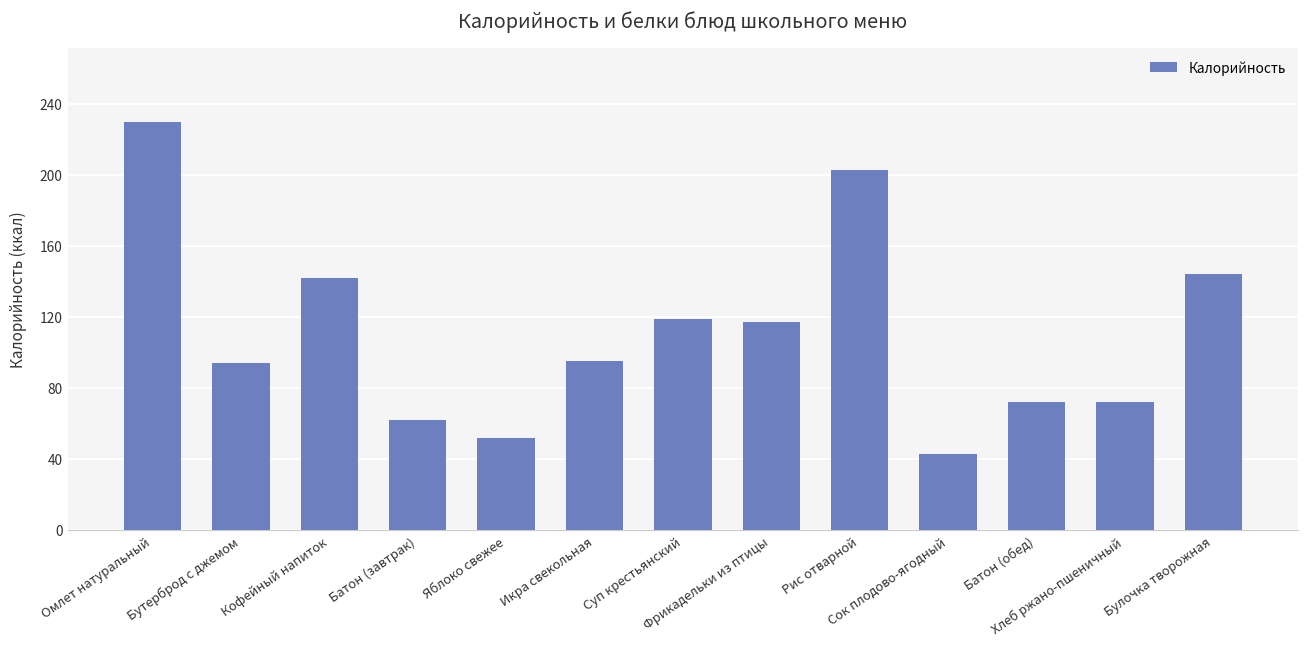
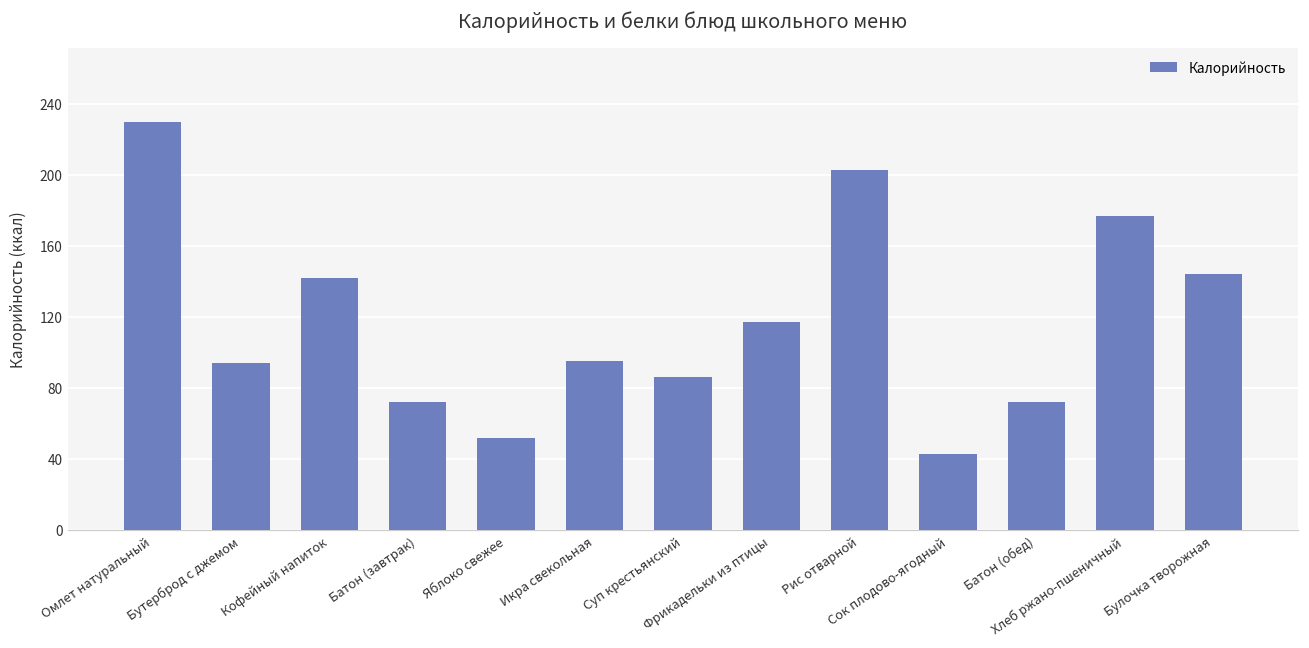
  {
    "Омлет натуральный": 230,
    "Бутерброд с джемом": 94,
    "Кофейный напиток": 142,
-   "Батон (завтрак)": 62,
+   "Батон (завтрак)": 72,
    "Яблоко свежее": 52,
    "Икра свекольная": 95,
-   "Суп крестьянский": 119,
+   "Суп крестьянский": 86,
    "Фрикадельки из птицы": 117,
    "Рис отварной": 203,
    "Сок плодово-ягодный": 43,
    "Батон (обед)": 72,
-   "Хлеб ржано-пшеничный": 72,
+   "Хлеб ржано-пшеничный": 177,
    "Булочка творожная": 144
  }
